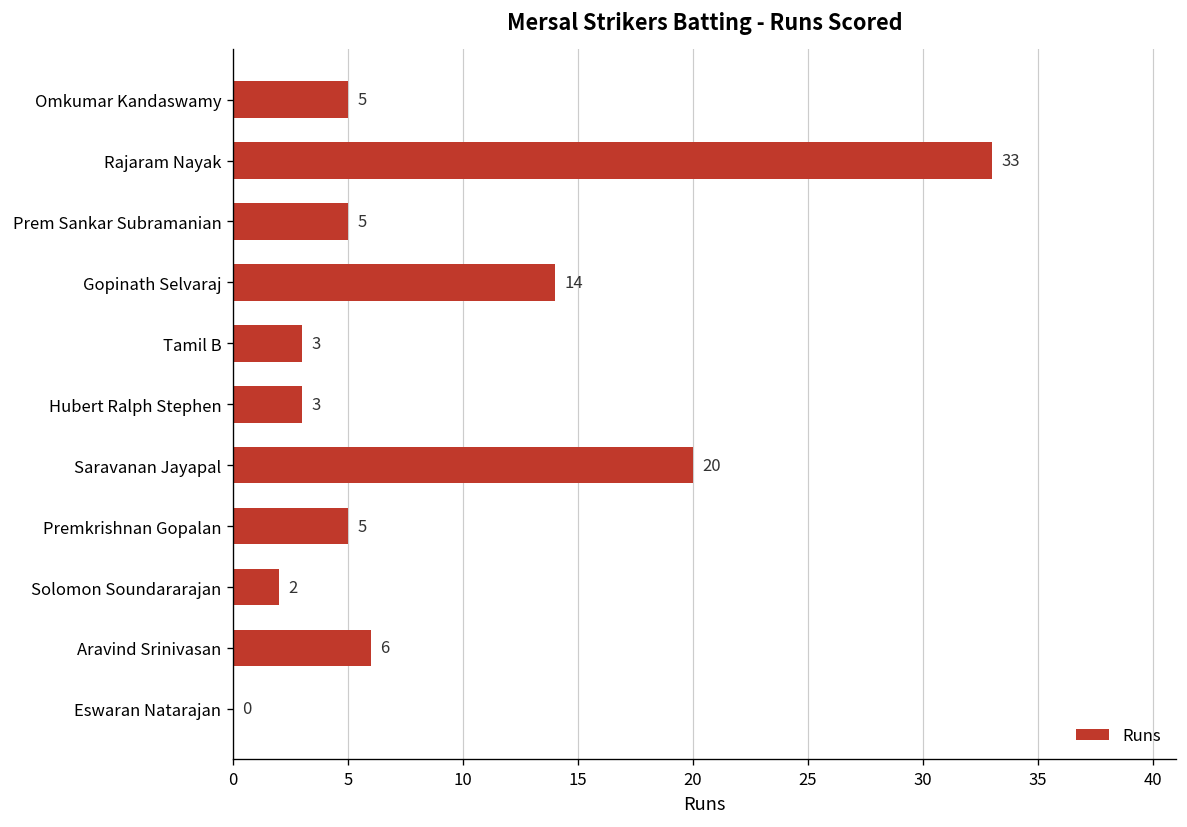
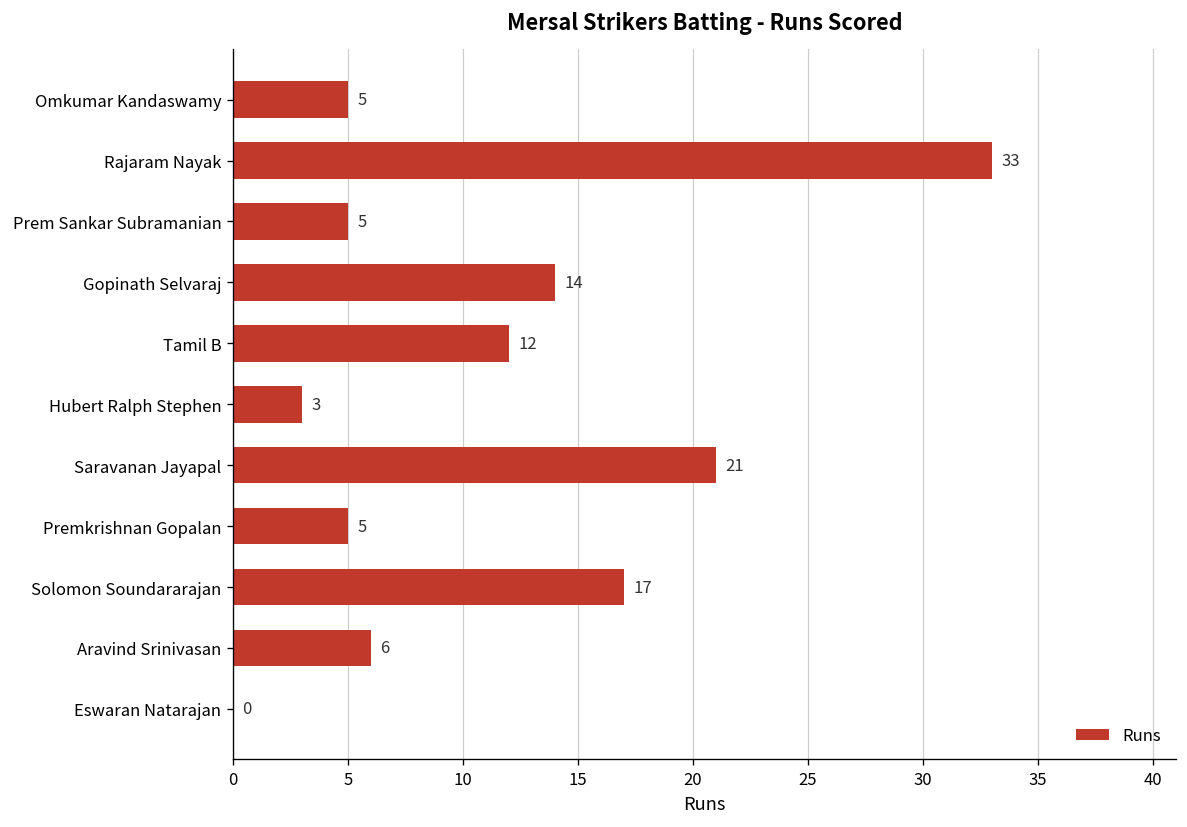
  {
    "Omkumar Kandaswamy": 5,
    "Rajaram Nayak": 33,
    "Prem Sankar Subramanian": 5,
    "Gopinath Selvaraj": 14,
-   "Tamil B": 3,
+   "Tamil B": 12,
    "Hubert Ralph Stephen": 3,
-   "Saravanan Jayapal": 20,
+   "Saravanan Jayapal": 21,
    "Premkrishnan Gopalan": 5,
-   "Solomon Soundararajan": 2,
+   "Solomon Soundararajan": 17,
    "Aravind Srinivasan": 6,
    "Eswaran Natarajan": 0
  }
